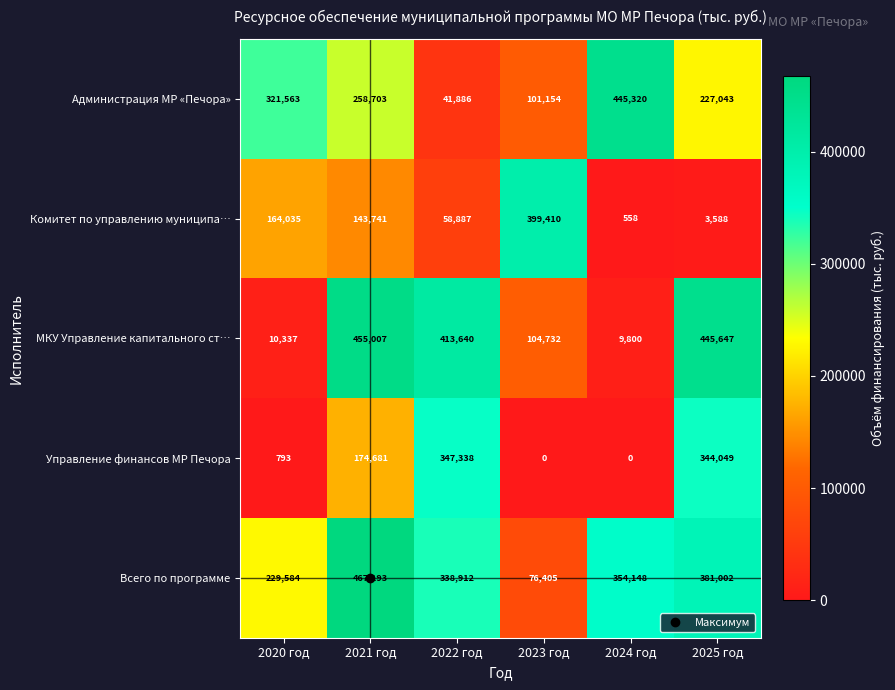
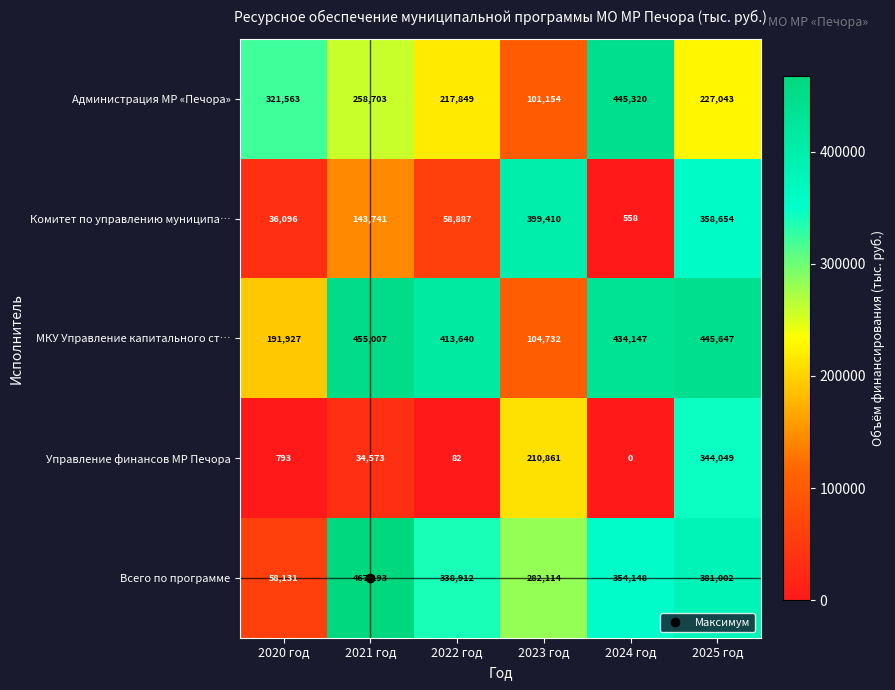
  {
    "Администрация МР «Печора»": {
      "2020 год": "321,563",
      "2021 год": "258,703",
-     "2022 год": "41,886",
+     "2022 год": "217,849",
      "2023 год": "101,154",
      "2024 год": "445,320",
      "2025 год": "227,043"
    },
    "Комитет по управлению муниципа…": {
-     "2020 год": "164,035",
+     "2020 год": "36,096",
      "2021 год": "143,741",
      "2022 год": "58,887",
      "2023 год": "399,410",
      "2024 год": "558",
-     "2025 год": "3,588"
+     "2025 год": "358,654"
    },
    "МКУ Управление капитального ст…": {
-     "2020 год": "10,337",
+     "2020 год": "191,927",
      "2021 год": "455,007",
      "2022 год": "413,640",
      "2023 год": "104,732",
-     "2024 год": "9,800",
+     "2024 год": "434,147",
      "2025 год": "445,647"
    },
    "Управление финансов МР Печора": {
      "2020 год": "793",
-     "2021 год": "174,681",
-     "2022 год": "347,338",
-     "2023 год": "0",
+     "2021 год": "34,573",
+     "2022 год": "82",
+     "2023 год": "210,861",
      "2024 год": "0",
      "2025 год": "344,049"
    },
    "Всего по программе": {
-     "2020 год": "229,584",
+     "2020 год": "58,131",
      "2022 год": "338,912",
-     "2023 год": "76,405",
+     "2023 год": "282,114",
      "2024 год": "354,148",
      "2025 год": "381,002"
    }
  }
